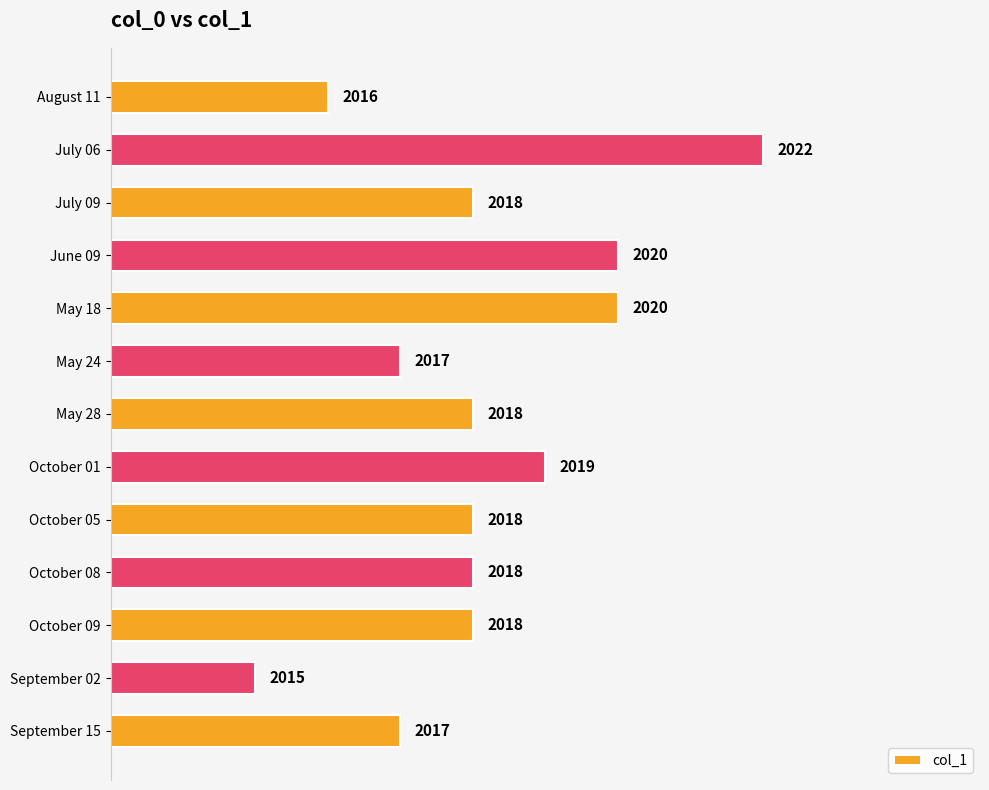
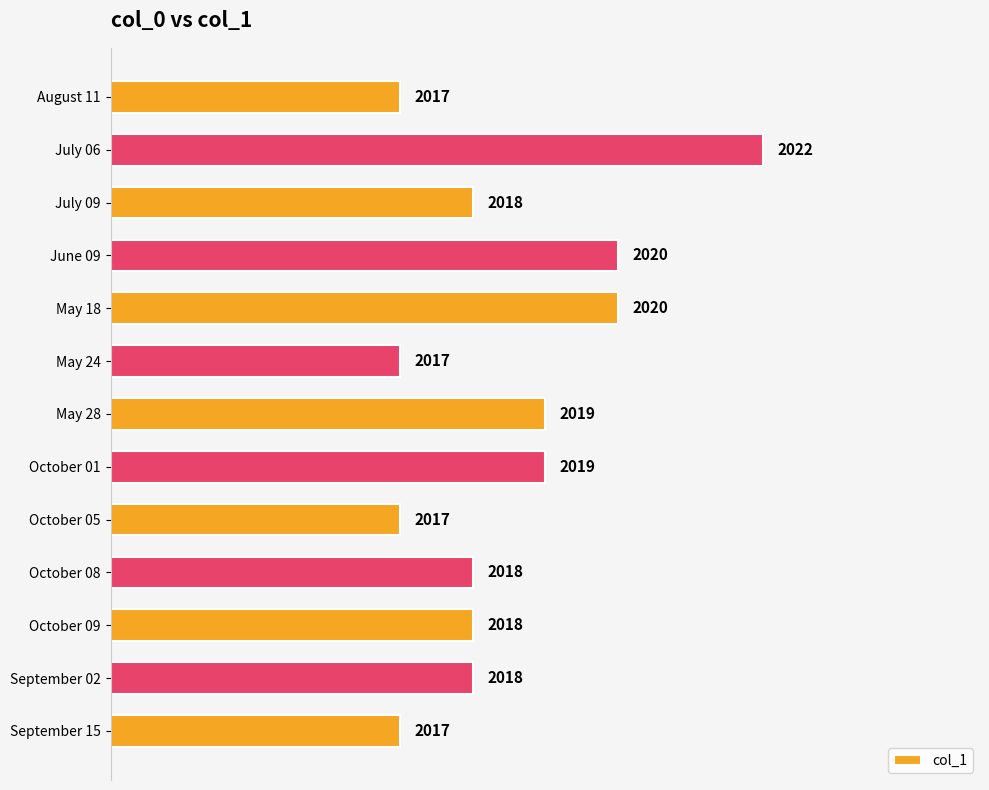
  {
-   "August 11": 2016,
+   "August 11": 2017,
    "July 06": 2022,
    "July 09": 2018,
    "June 09": 2020,
    "May 18": 2020,
    "May 24": 2017,
-   "May 28": 2018,
+   "May 28": 2019,
    "October 01": 2019,
-   "October 05": 2018,
+   "October 05": 2017,
    "October 08": 2018,
    "October 09": 2018,
-   "September 02": 2015,
+   "September 02": 2018,
    "September 15": 2017
  }
